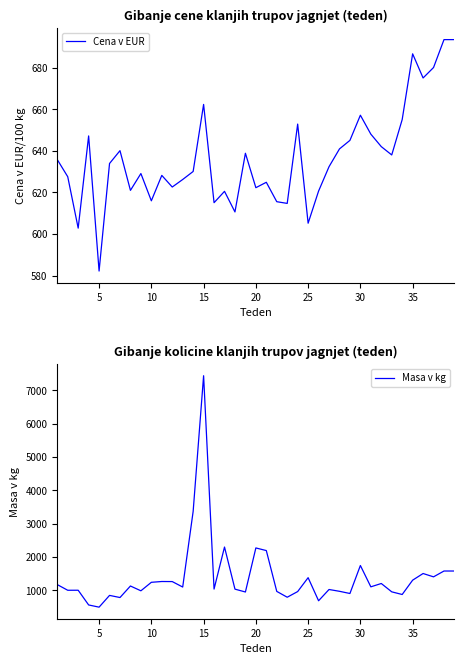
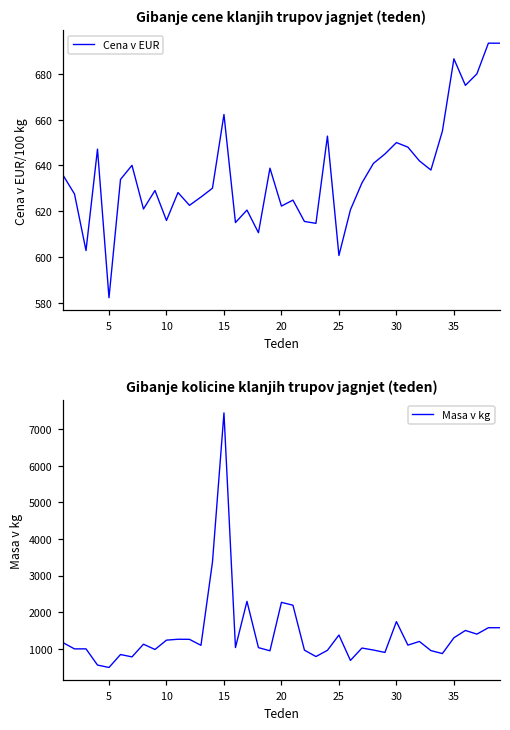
  {
    "Gibanje cene klanjih trupov jagnjet (teden)": {
      "5": 582,
      "10": 616,
      "15": 662,
      "20": 622,
-     "25": 605,
-     "30": 657,
+     "25": 601,
+     "30": 650,
      "35": 687
    },
    "Gibanje kolicine klanjih trupov jagnjet (teden)": {
      "5": 500,
      "10": 1200,
      "15": 7400,
      "20": 2300,
      "25": 1400,
      "30": 1700,
      "35": 1300
    }
  }
